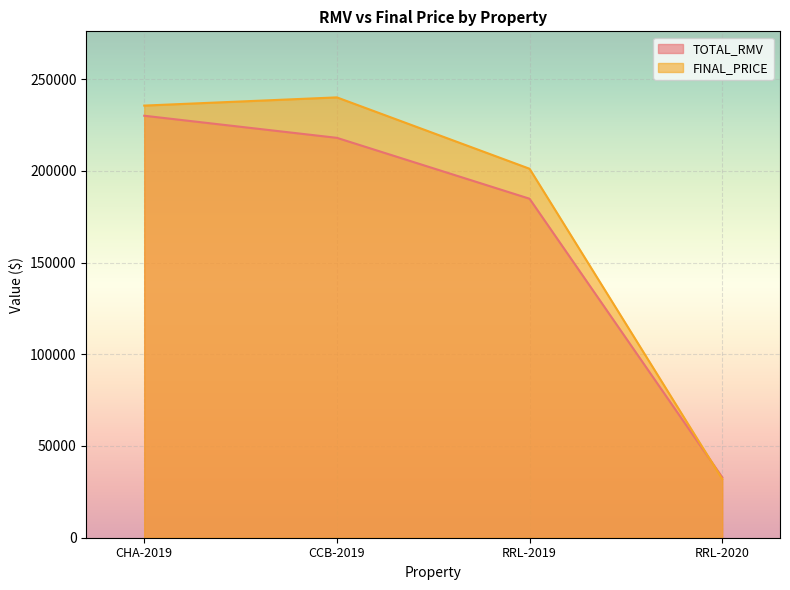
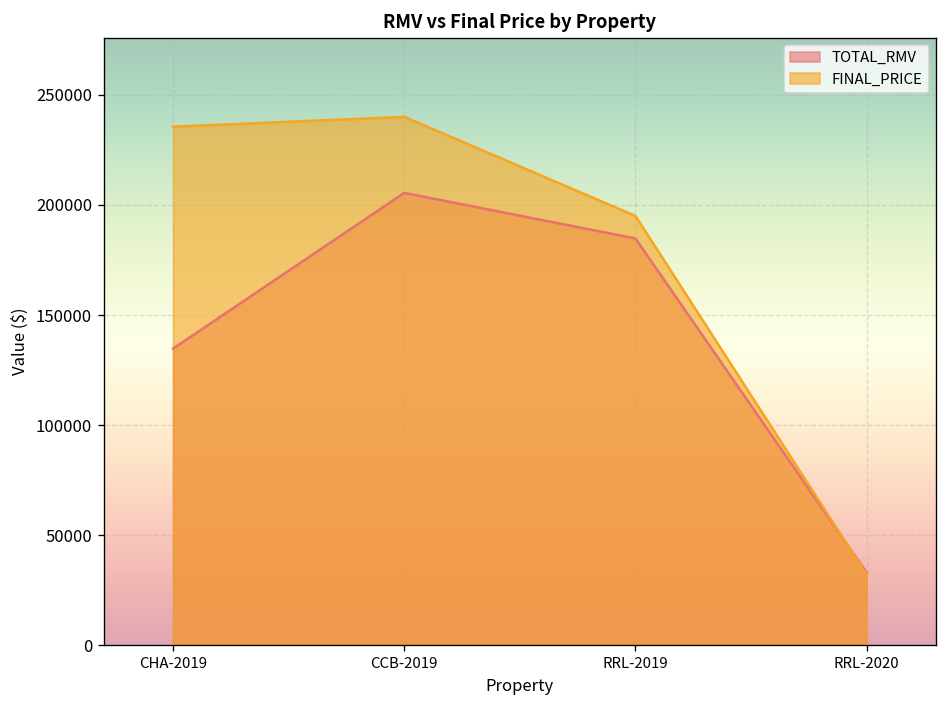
  {
    "TOTAL_RMV": {
-     "CHA-2019": 230000,
-     "CCB-2019": 218000,
+     "CHA-2019": 135000,
+     "CCB-2019": 205000,
      "RRL-2019": 185000
    },
    "FINAL_PRICE": {
      "CHA-2019": 236000,
      "CCB-2019": 240000,
-     "RRL-2019": 201000
+     "RRL-2019": 195000
    }
  }
